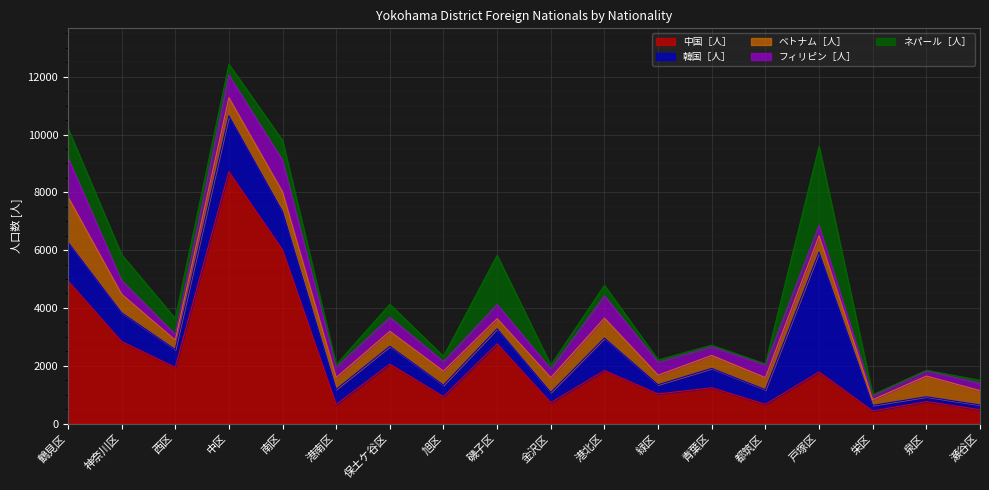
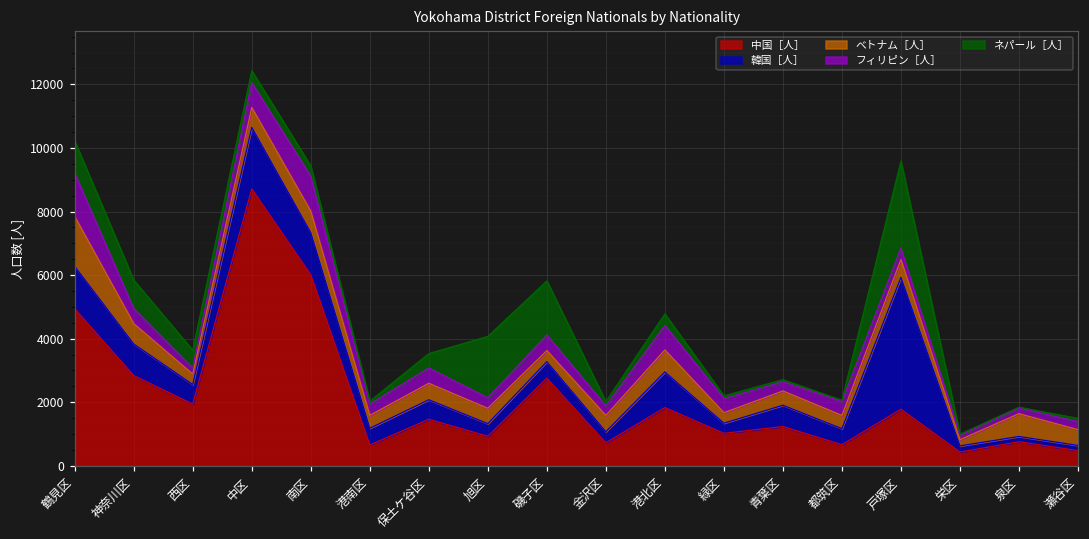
  {
    "中国［人］": {
      "鶴見区": 4900,
      "神奈川区": 2800,
      "西区": 1900,
      "中区": 8700,
      "南区": 6000,
      "港南区": 700,
-     "保土ケ谷区": 2100,
+     "保土ケ谷区": 1500,
      "旭区": 900,
      "磯子区": 2800,
      "金沢区": 700,
      "港北区": 1800,
      "緑区": 1000,
      "青葉区": 1200,
      "都筑区": 700,
      "戸塚区": 1800,
      "栄区": 400,
      "泉区": 800,
      "瀬谷区": 500
    },
    "韓国［人］": {
      "鶴見区": 1300,
      "神奈川区": 1000,
      "西区": 600,
      "中区": 1900,
      "南区": 1300,
      "港南区": 500,
      "保土ケ谷区": 600,
      "旭区": 400,
      "磯子区": 500,
      "金沢区": 400,
      "港北区": 1100,
      "緑区": 300,
      "青葉区": 700,
      "都筑区": 500,
      "戸塚区": 4100,
      "栄区": 200,
      "泉区": 200,
      "瀬谷区": 200
    },
    "ベトナム［人］": {
      "鶴見区": 1600,
      "神奈川区": 600,
      "西区": 300,
      "中区": 600,
      "南区": 700,
      "港南区": 400,
      "保土ケ谷区": 500,
      "旭区": 500,
      "磯子区": 300,
      "金沢区": 500,
      "港北区": 700,
      "緑区": 300,
      "青葉区": 500,
      "都筑区": 400,
      "戸塚区": 600,
      "栄区": 200,
      "泉区": 700,
      "瀬谷区": 500
    },
    "フィリピン［人］": {
      "鶴見区": 1400,
      "神奈川区": 500,
      "西区": 200,
      "中区": 800,
      "南区": 1100,
      "保土ケ谷区": 500,
      "旭区": 300,
      "磯子区": 500,
      "金沢区": 300,
      "港北区": 800,
      "戸塚区": 400,
      "瀬谷区": 300
    },
    "ネパール［人］": {
      "鶴見区": 1000,
      "神奈川区": 900,
      "西区": 600,
      "中区": 400,
-     "南区": 700,
+     "南区": 300,
      "保土ケ谷区": 500,
-     "旭区": 200,
+     "旭区": 1900,
      "磯子区": 1700,
      "金沢区": 100,
      "港北区": 400,
      "戸塚区": 2700,
      "瀬谷区": 100
    }
  }
